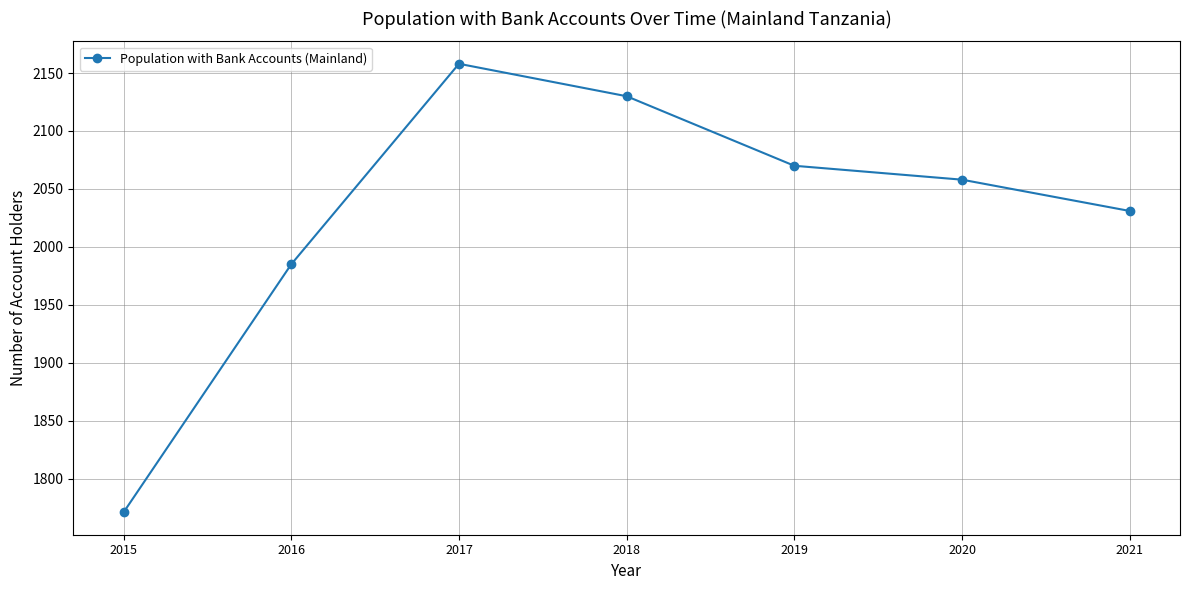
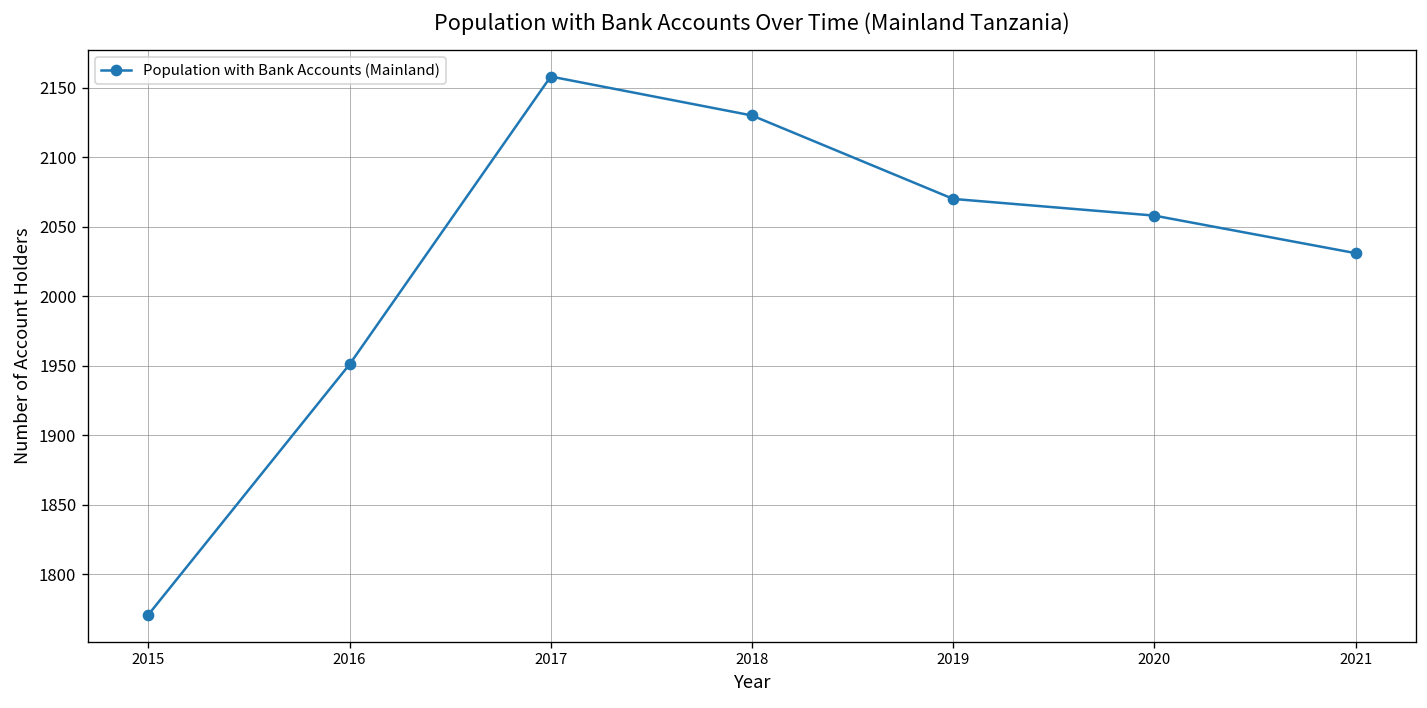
  {
    "2015": 1771,
-   "2016": 1985,
+   "2016": 1951,
    "2017": 2158,
    "2018": 2130,
    "2019": 2070,
    "2020": 2058,
    "2021": 2031
  }
